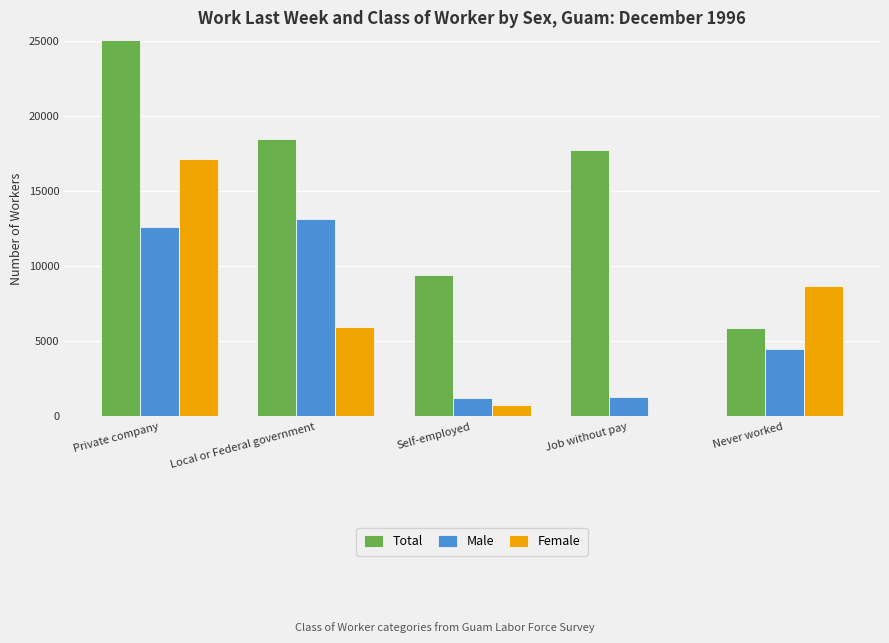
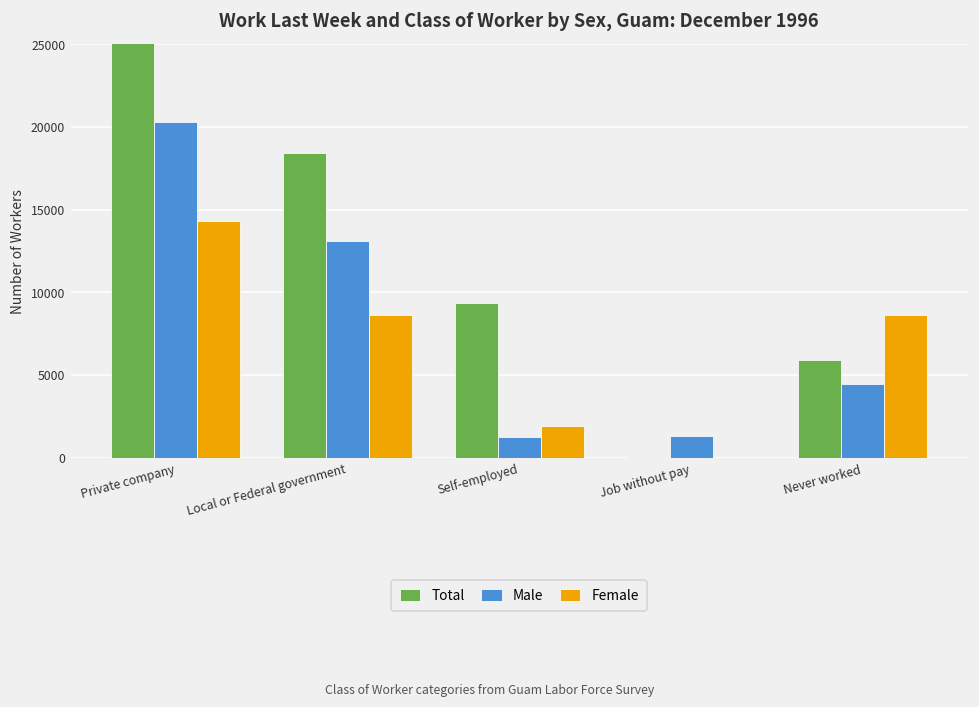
  {
    "Total": {
      "Local or Federal government": 18400,
      "Self-employed": 9400,
-     "Job without pay": 17700,
+     "Job without pay": 0,
      "Never worked": 5900
    },
    "Male": {
-     "Private company": 12600,
+     "Private company": 20300,
      "Local or Federal government": 13100,
      "Self-employed": 1200,
      "Job without pay": 1300,
      "Never worked": 4500
    },
    "Female": {
-     "Private company": 17100,
-     "Local or Federal government": 6000,
-     "Self-employed": 800,
+     "Private company": 14300,
+     "Local or Federal government": 8600,
+     "Self-employed": 1900,
      "Job without pay": 0,
      "Never worked": 8700
    }
  }
